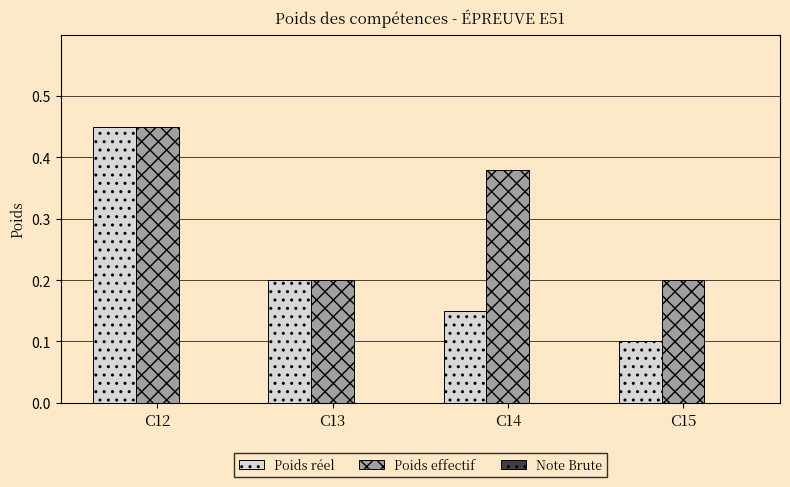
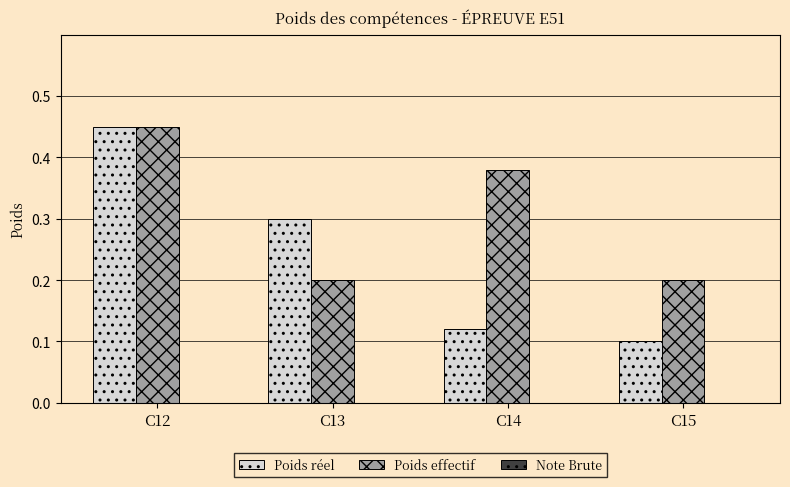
  {
    "Poids réel": {
      "C12": 0.45,
-     "C13": 0.2,
-     "C14": 0.15,
+     "C13": 0.3,
+     "C14": 0.12,
      "C15": 0.10
    },
    "Poids effectif": {
      "C12": 0.45,
      "C13": 0.20,
      "C14": 0.38,
      "C15": 0.20
    },
    "Note Brute": {
      "C12": 0.00,
      "C13": 0.00,
      "C14": 0.00,
      "C15": 0.00
    }
  }
